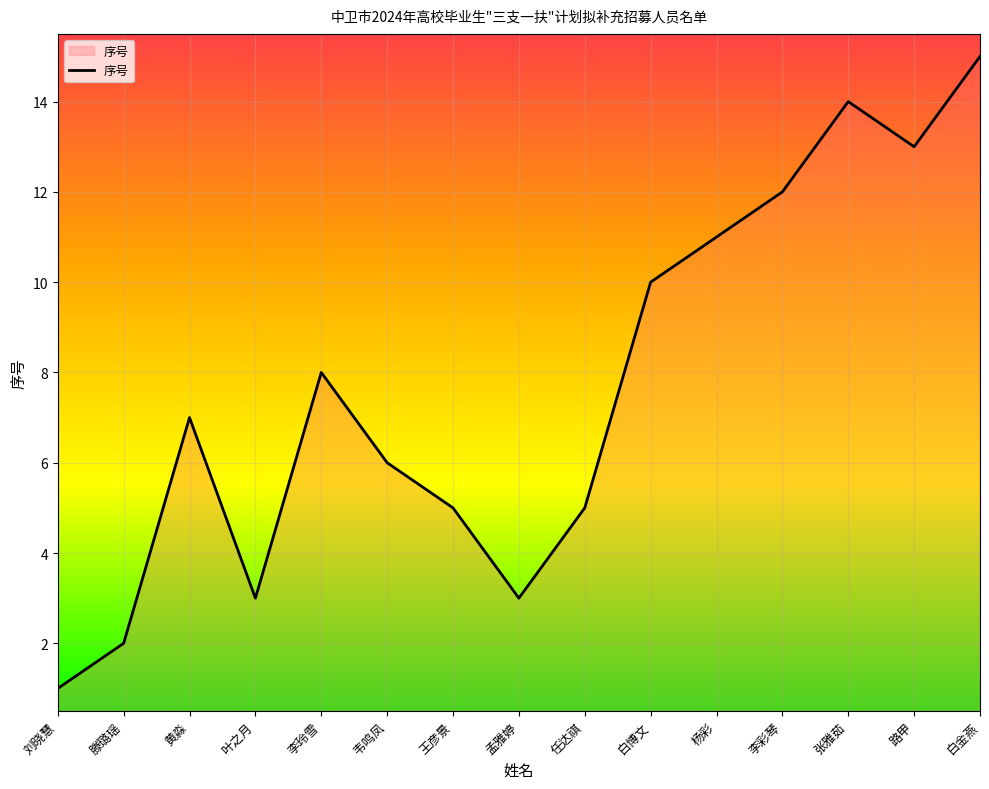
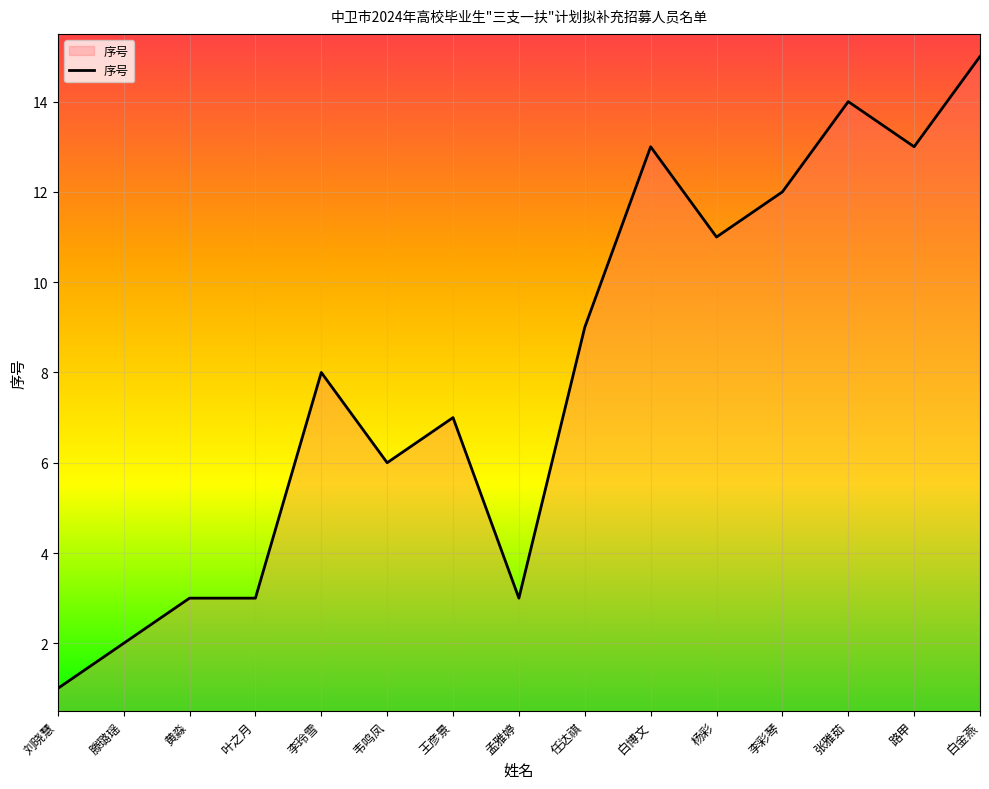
  {
    "刘晓慧": 1,
    "滕璐瑶": 2,
-   "黄淼": 7,
+   "黄淼": 3,
    "叶之月": 3,
    "李玲雪": 8,
    "韦鸣凤": 6,
-   "王彦景": 5,
+   "王彦景": 7,
    "孟雅婷": 3,
-   "任达祺": 5,
-   "白博文": 10,
+   "任达祺": 9,
+   "白博文": 13,
    "杨彩": 11,
    "李彩琴": 12,
    "张雅茹": 14,
    "路甲": 13,
    "白金燕": 15
  }
